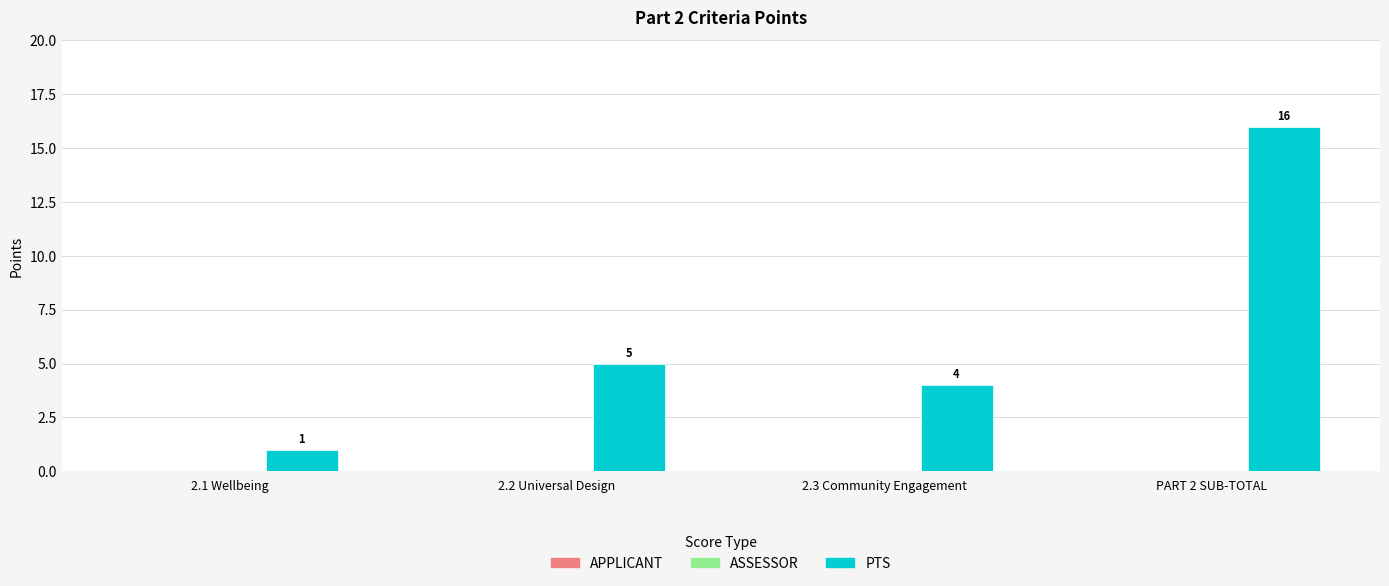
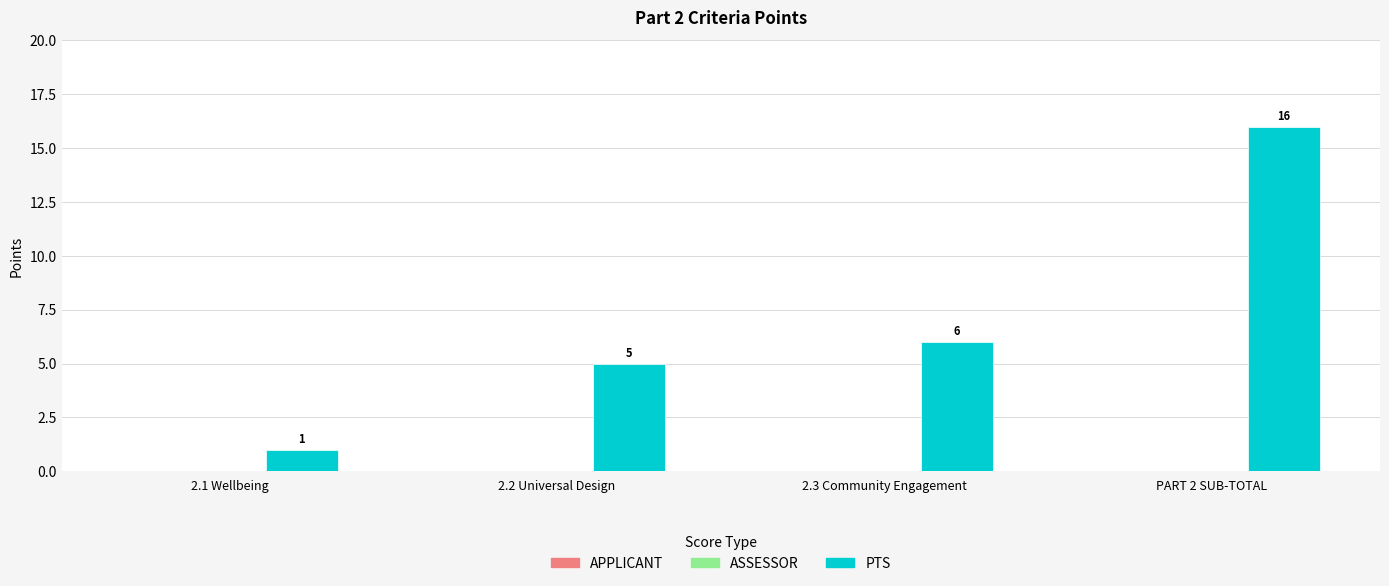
  {
    "APPLICANT": {
      "2.1 Wellbeing": 0.0,
      "2.2 Universal Design": 0.0,
      "2.3 Community Engagement": 0.0,
      "PART 2 SUB-TOTAL": 0.0
    },
    "ASSESSOR": {
      "2.1 Wellbeing": 0.0,
      "2.2 Universal Design": 0.0,
      "2.3 Community Engagement": 0.0,
      "PART 2 SUB-TOTAL": 0.0
    },
    "PTS": {
      "2.1 Wellbeing": 1,
      "2.2 Universal Design": 5,
-     "2.3 Community Engagement": 4,
+     "2.3 Community Engagement": 6,
      "PART 2 SUB-TOTAL": 16
    }
  }
